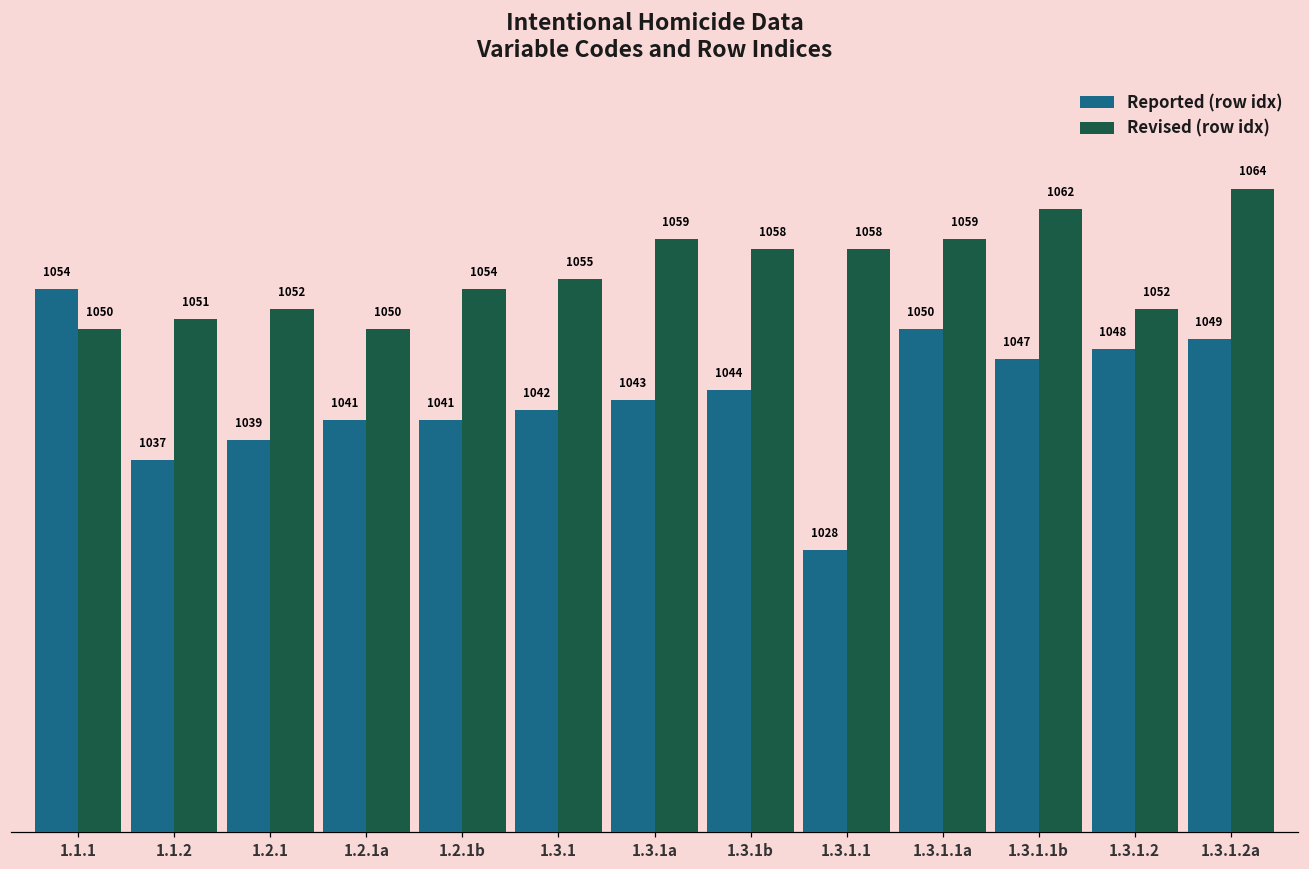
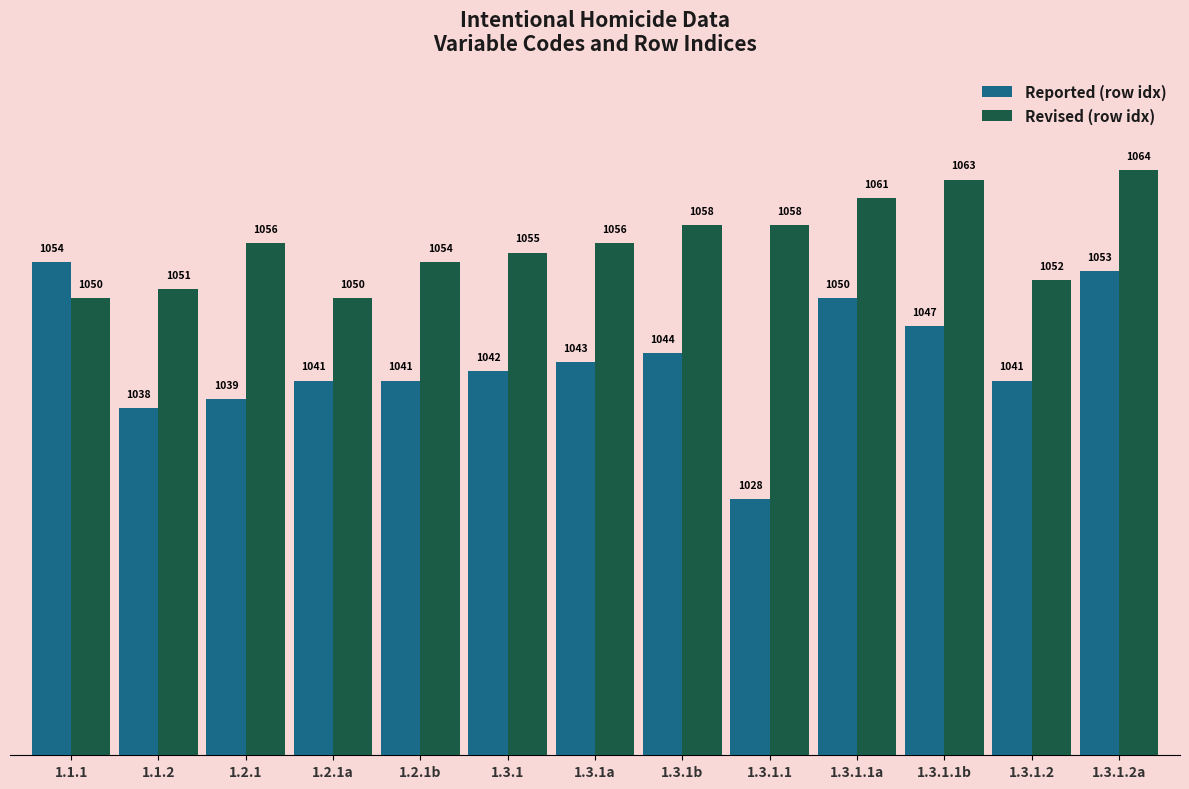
  {
    "Reported (row idx)": {
      "1.1.1": 1054,
-     "1.1.2": 1037,
+     "1.1.2": 1038,
      "1.2.1": 1039,
      "1.2.1a": 1041,
      "1.2.1b": 1041,
      "1.3.1": 1042,
      "1.3.1a": 1043,
      "1.3.1b": 1044,
      "1.3.1.1": 1028,
      "1.3.1.1a": 1050,
      "1.3.1.1b": 1047,
-     "1.3.1.2": 1048,
-     "1.3.1.2a": 1049
+     "1.3.1.2": 1041,
+     "1.3.1.2a": 1053
    },
    "Revised (row idx)": {
      "1.1.1": 1050,
      "1.1.2": 1051,
-     "1.2.1": 1052,
+     "1.2.1": 1056,
      "1.2.1a": 1050,
      "1.2.1b": 1054,
      "1.3.1": 1055,
-     "1.3.1a": 1059,
+     "1.3.1a": 1056,
      "1.3.1b": 1058,
      "1.3.1.1": 1058,
-     "1.3.1.1a": 1059,
-     "1.3.1.1b": 1062,
+     "1.3.1.1a": 1061,
+     "1.3.1.1b": 1063,
      "1.3.1.2": 1052,
      "1.3.1.2a": 1064
    }
  }
